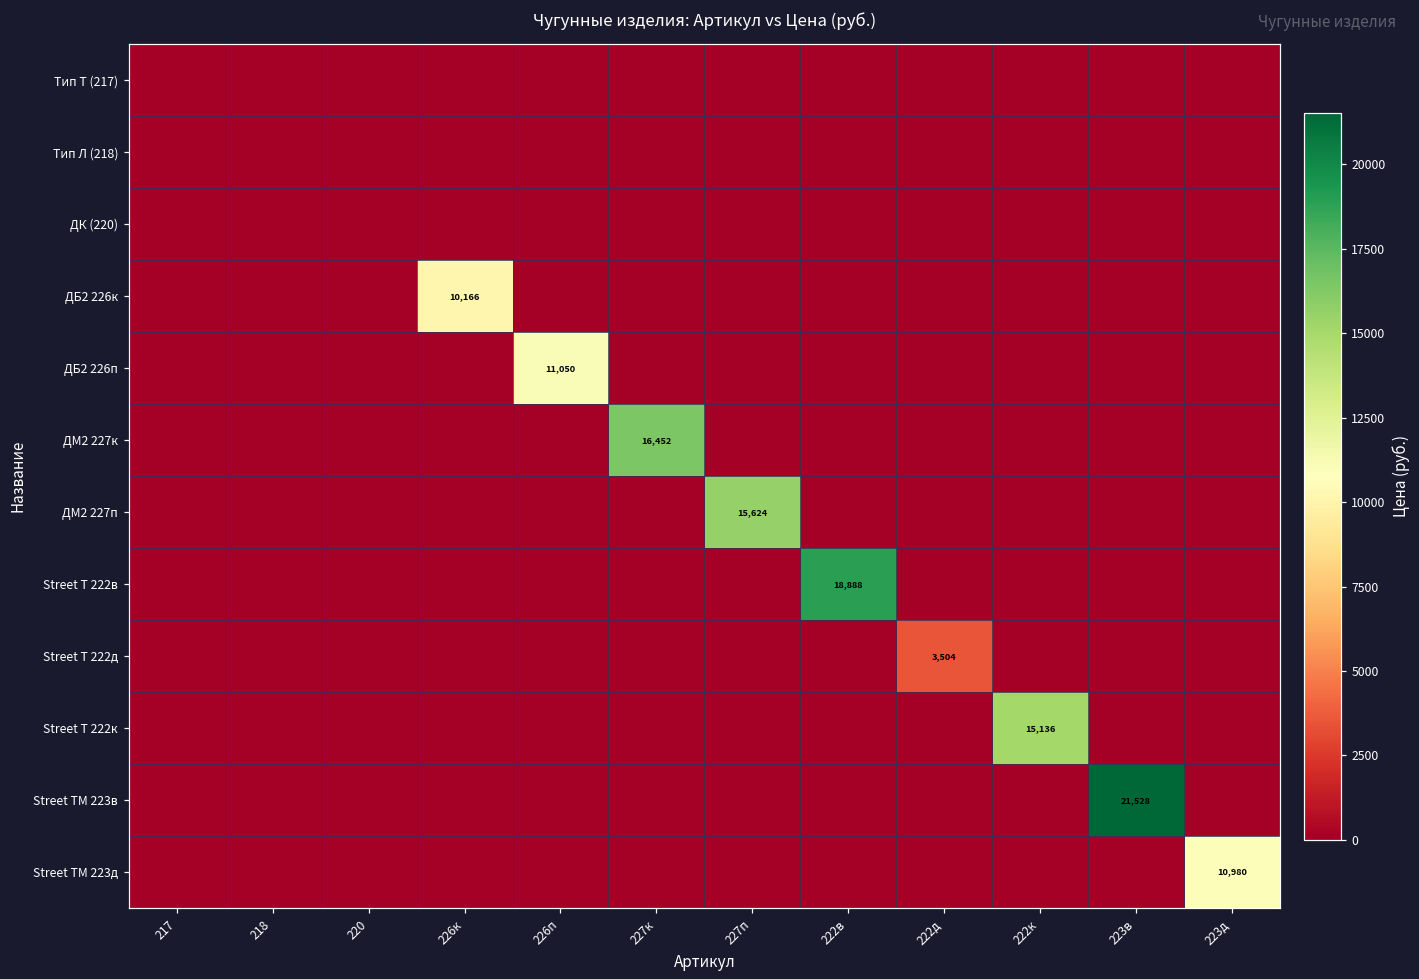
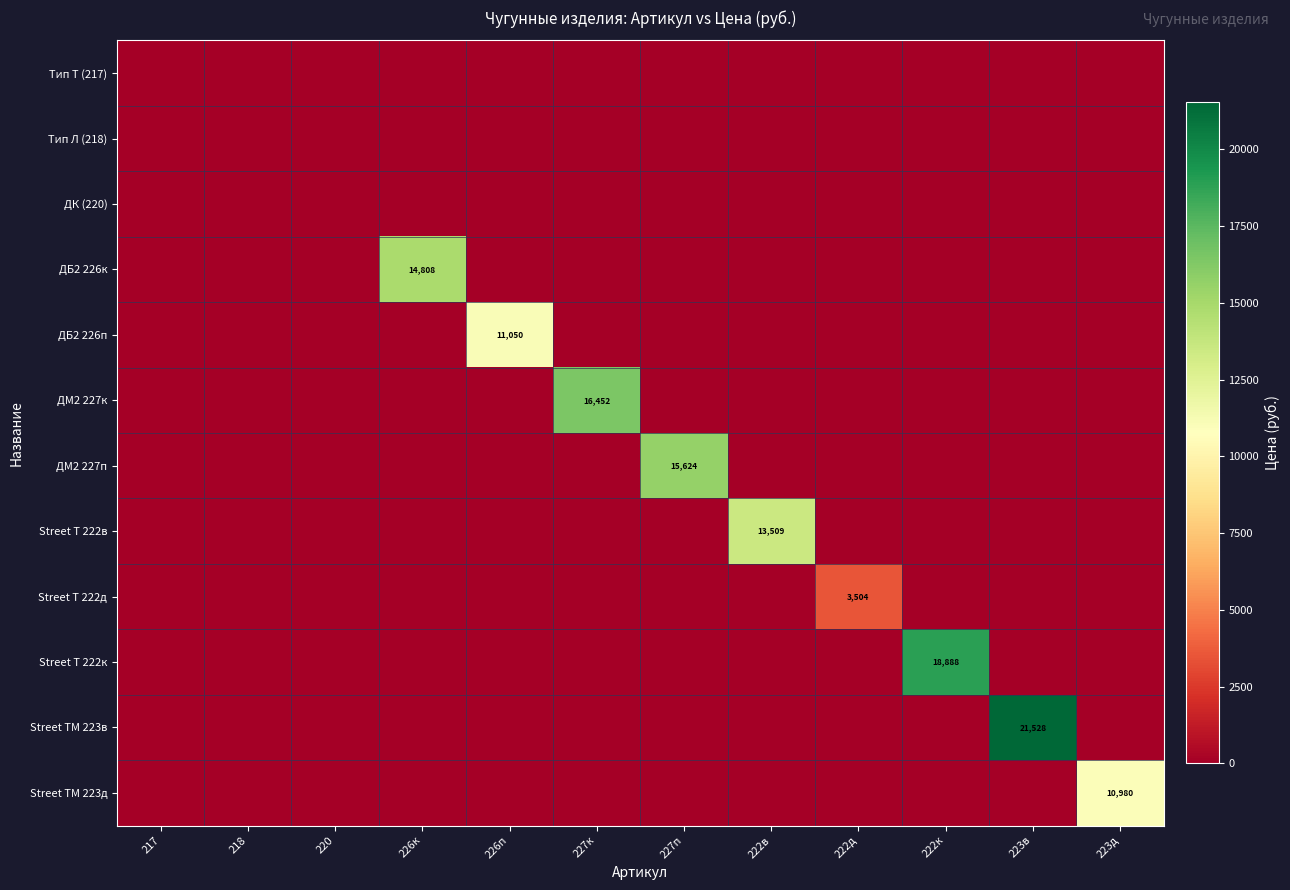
  {
    "ДБ2 226к": {
-     "226к": "10,166"
+     "226к": "14,808"
    },
    "ДБ2 226п": {
      "226п": "11,050"
    },
    "ДМ2 227к": {
      "227к": "16,452"
    },
    "ДМ2 227п": {
      "227п": "15,624"
    },
    "Street Т 222в": {
-     "222в": "18,888"
+     "222в": "13,509"
    },
    "Street Т 222д": {
      "222д": "3,504"
    },
    "Street Т 222к": {
-     "222к": "15,136"
+     "222к": "18,888"
    },
    "Street ТМ 223в": {
      "223в": "21,528"
    },
    "Street ТМ 223д": {
      "223д": "10,980"
    }
  }
